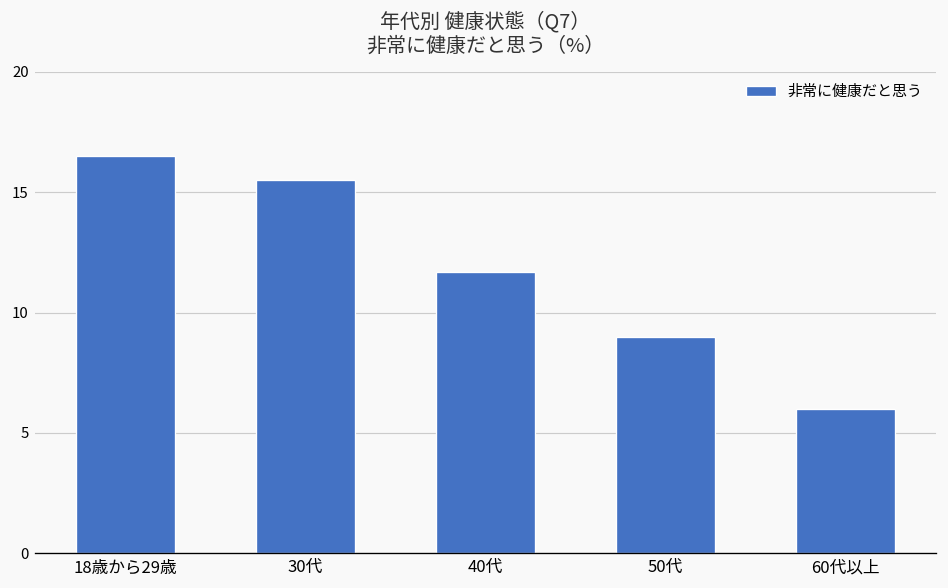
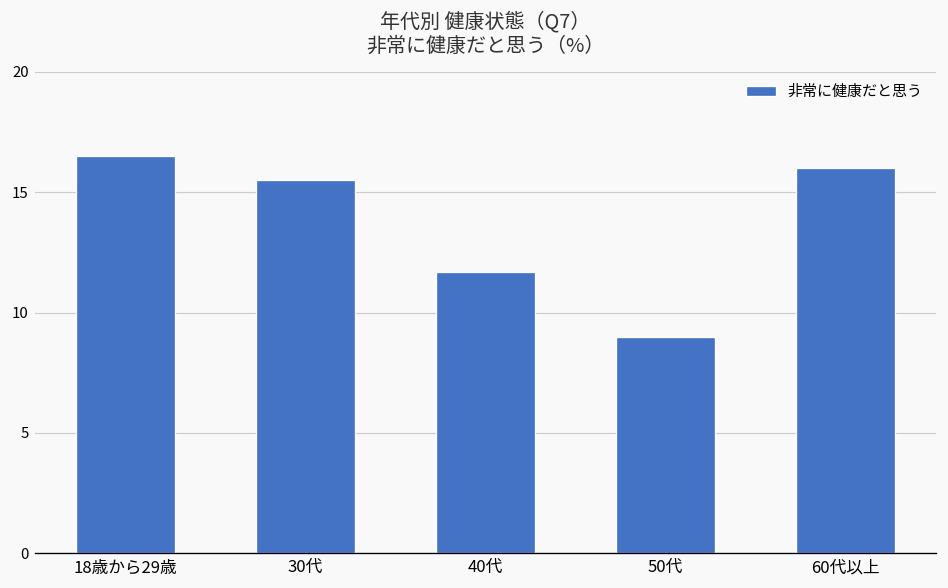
  {
    "18歳から29歳": 16.5,
    "30代": 15.5,
    "40代": 11.7,
    "50代": 9,
-   "60代以上": 6
+   "60代以上": 16
  }
